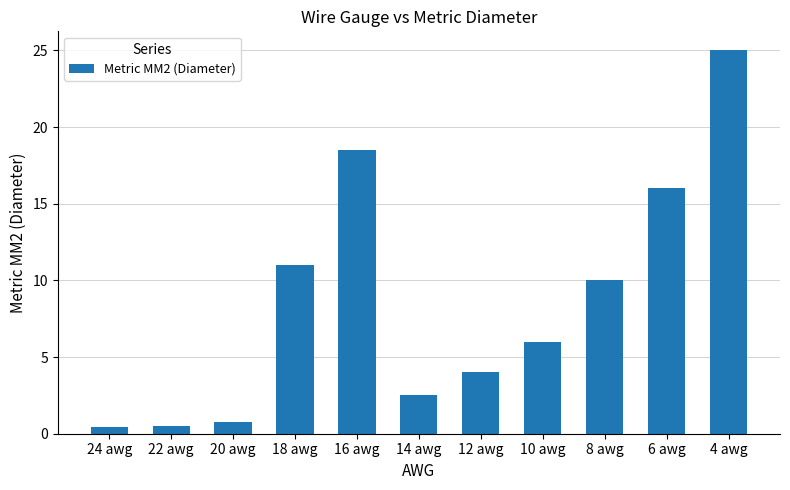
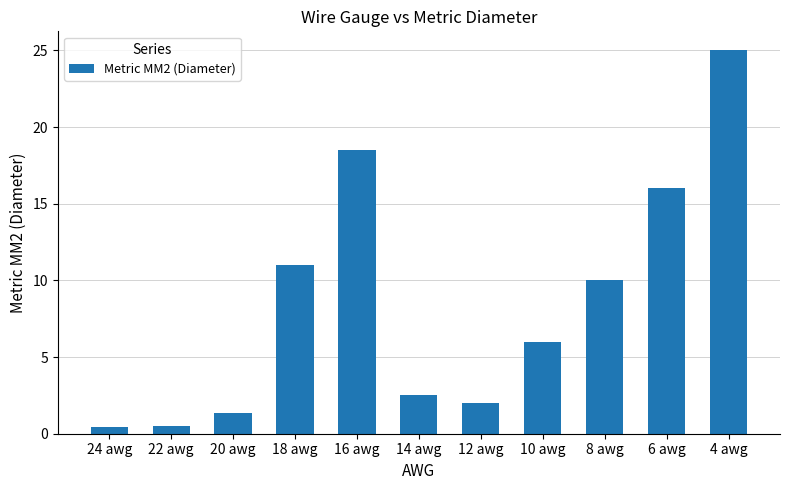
  {
    "24 awg": 0.5,
    "22 awg": 0.5,
-   "20 awg": 0.8,
+   "20 awg": 1.3,
    "18 awg": 11.0,
    "16 awg": 18.5,
    "14 awg": 2.5,
-   "12 awg": 4,
+   "12 awg": 2,
    "10 awg": 6.0,
    "8 awg": 10.0,
    "6 awg": 16.0,
    "4 awg": 25.0
  }
